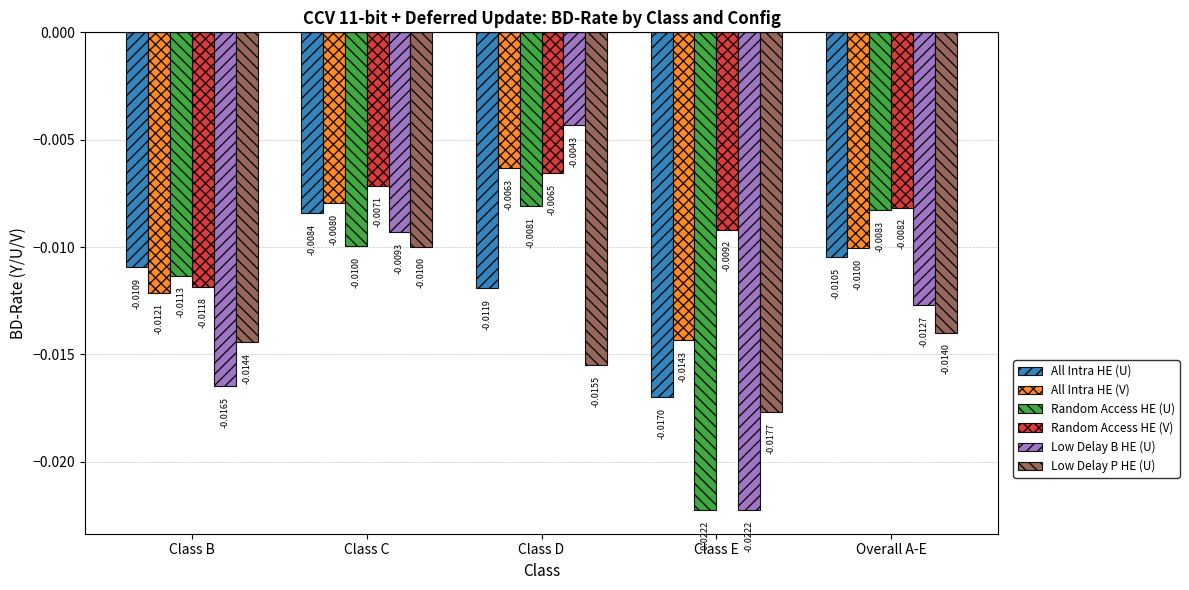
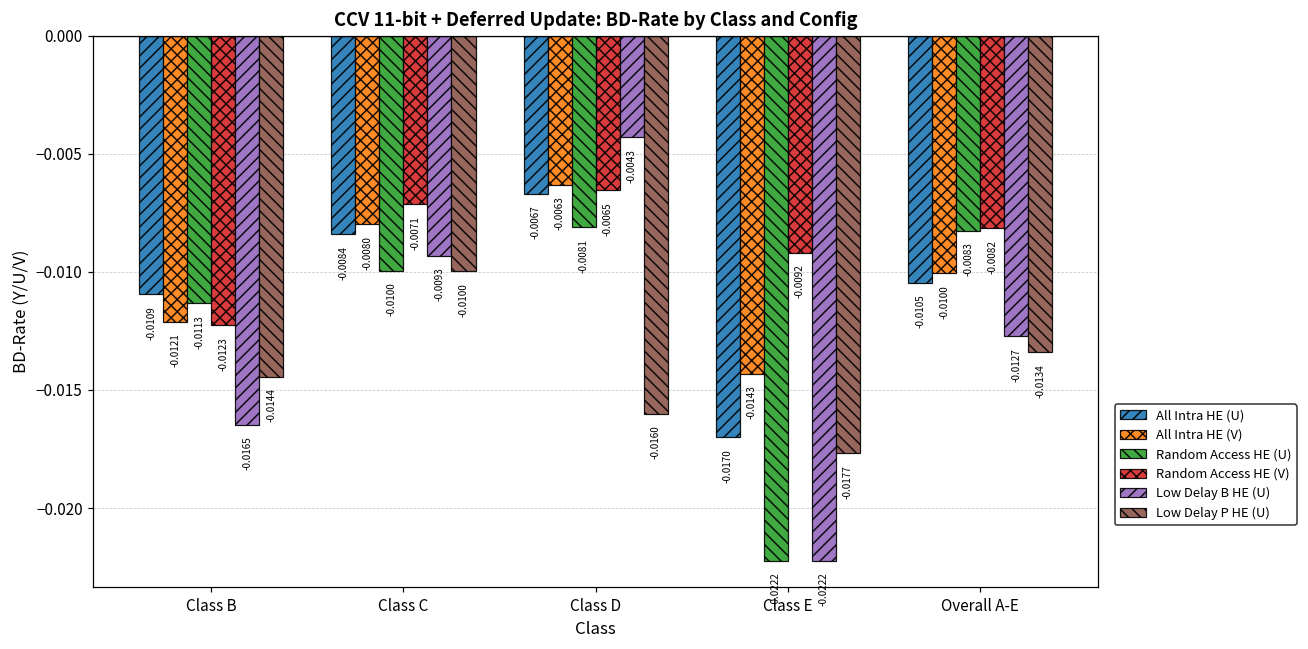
  {
    "All Intra HE (U)": {
      "Class B": -0.0109,
      "Class C": -0.0084,
-     "Class D": -0.0119,
+     "Class D": -0.0067,
      "Class E": -0.0170,
      "Overall A-E": -0.0105
    },
    "All Intra HE (V)": {
      "Class B": -0.0121,
      "Class C": -0.0080,
      "Class D": -0.0063,
      "Class E": -0.0143,
      "Overall A-E": -0.0100
    },
    "Random Access HE (U)": {
      "Class B": -0.0113,
      "Class C": -0.0100,
      "Class D": -0.0081,
      "Class E": -0.0222,
      "Overall A-E": -0.0083
    },
    "Random Access HE (V)": {
-     "Class B": -0.0118,
+     "Class B": -0.0123,
      "Class C": -0.0071,
      "Class D": -0.0065,
      "Class E": -0.0092,
      "Overall A-E": -0.0082
    },
    "Low Delay B HE (U)": {
      "Class B": -0.0165,
      "Class C": -0.0093,
      "Class D": -0.0043,
      "Class E": -0.0222,
      "Overall A-E": -0.0127
    },
    "Low Delay P HE (U)": {
      "Class B": -0.0144,
      "Class C": -0.0100,
-     "Class D": -0.0155,
+     "Class D": -0.0160,
      "Class E": -0.0177,
-     "Overall A-E": -0.0140
+     "Overall A-E": -0.0134
    }
  }
